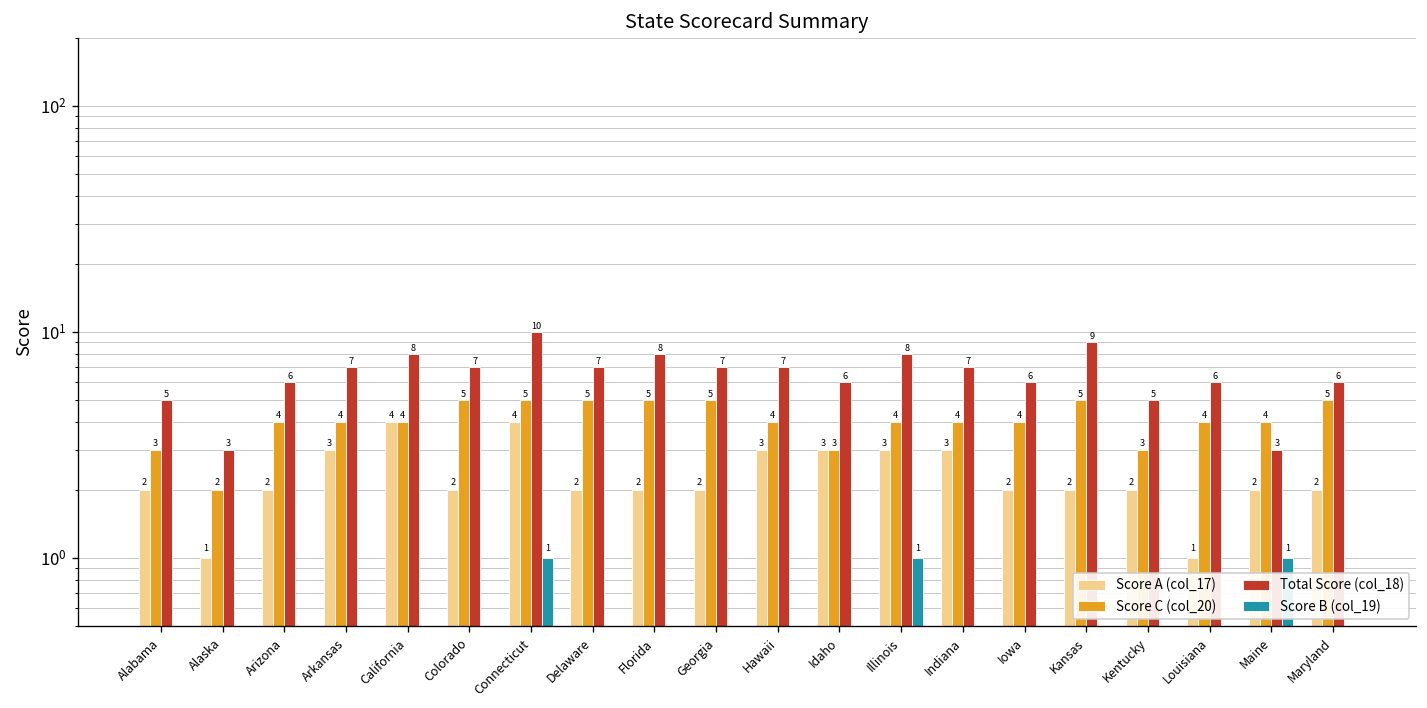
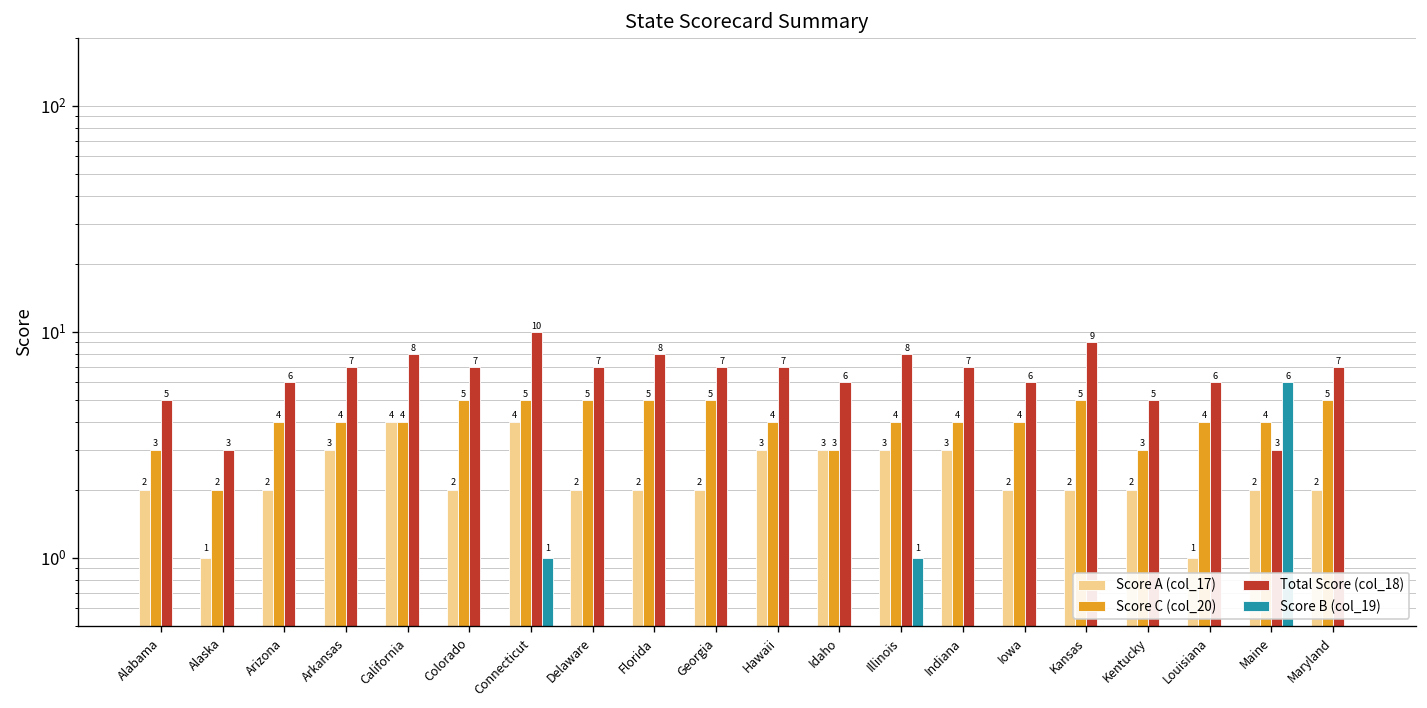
  {
    "Score A (col_17)": {
      "Alabama": 2,
      "Alaska": 1,
      "Arizona": 2,
      "Arkansas": 3,
      "California": 4,
      "Colorado": 2,
      "Connecticut": 4,
      "Delaware": 2,
      "Florida": 2,
      "Georgia": 2,
      "Hawaii": 3,
      "Idaho": 3,
      "Illinois": 3,
      "Indiana": 3,
      "Iowa": 2,
      "Kansas": 2,
      "Kentucky": 2,
      "Louisiana": 1,
      "Maine": 2,
      "Maryland": 2
    },
    "Score C (col_20)": {
      "Alabama": 3,
      "Alaska": 2,
      "Arizona": 4,
      "Arkansas": 4,
      "California": 4,
      "Colorado": 5,
      "Connecticut": 5,
      "Delaware": 5,
      "Florida": 5,
      "Georgia": 5,
      "Hawaii": 4,
      "Idaho": 3,
      "Illinois": 4,
      "Indiana": 4,
      "Iowa": 4,
      "Kansas": 5,
      "Kentucky": 3,
      "Louisiana": 4,
      "Maine": 4,
      "Maryland": 5
    },
    "Total Score (col_18)": {
      "Alabama": 5,
      "Alaska": 3,
      "Arizona": 6,
      "Arkansas": 7,
      "California": 8,
      "Colorado": 7,
      "Connecticut": 10,
      "Delaware": 7,
      "Florida": 8,
      "Georgia": 7,
      "Hawaii": 7,
      "Idaho": 6,
      "Illinois": 8,
      "Indiana": 7,
      "Iowa": 6,
      "Kansas": 9,
      "Kentucky": 5,
      "Louisiana": 6,
      "Maine": 3,
-     "Maryland": 6
+     "Maryland": 7
    },
    "Score B (col_19)": {
      "Connecticut": 1,
      "Illinois": 1,
-     "Maine": 1
+     "Maine": 6
    }
  }
